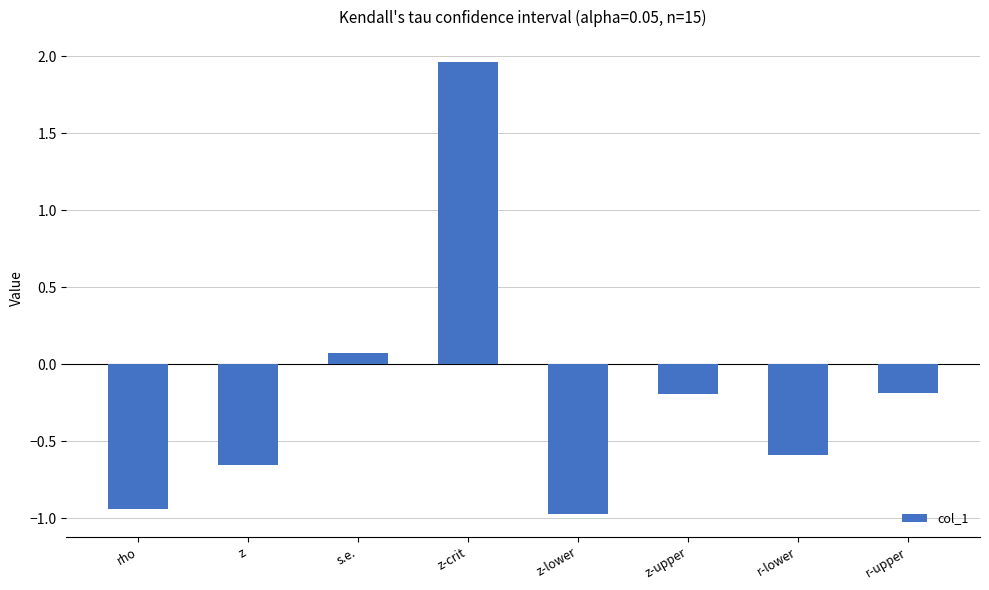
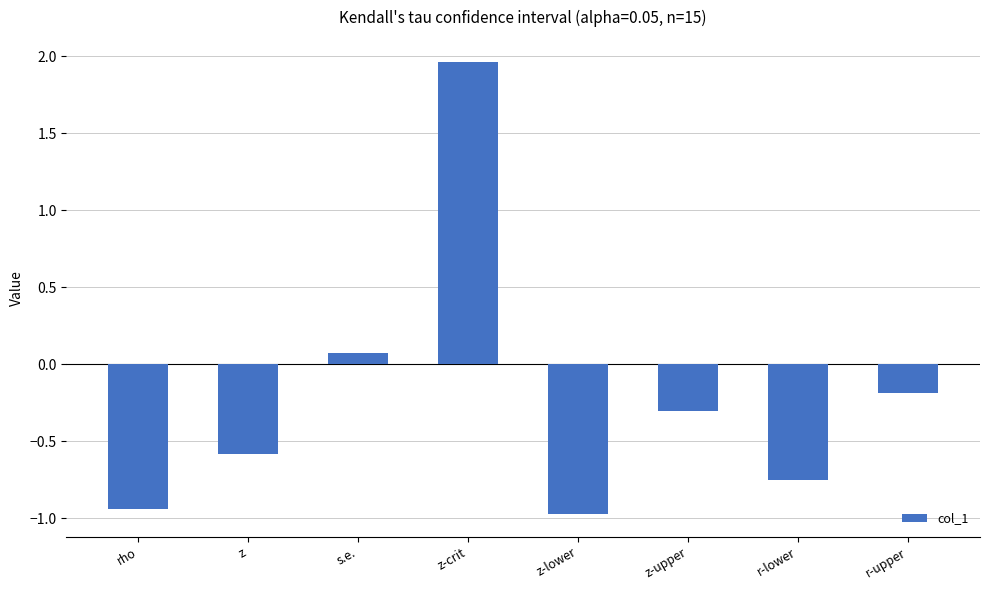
  {
    "rho": -0.94,
-   "z": -0.65,
+   "z": -0.58,
    "s.e.": 0.07,
    "z-crit": 1.96,
    "z-lower": -0.97,
-   "z-upper": -0.19,
-   "r-lower": -0.59,
+   "z-upper": -0.30,
+   "r-lower": -0.75,
    "r-upper": -0.19
  }
